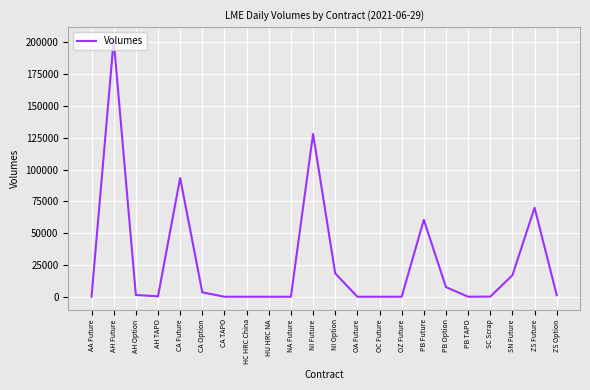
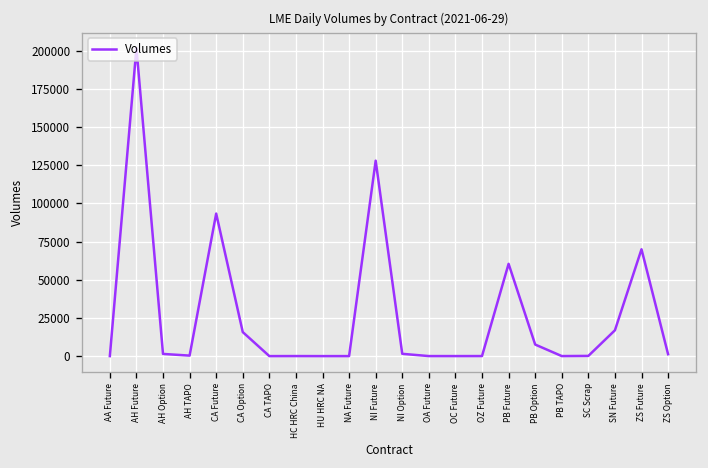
  {
    "AA Future": 0,
    "AH Option": 1000,
    "AH TAPO": 0,
    "CA Future": 93000,
-   "CA Option": 3000,
+   "CA Option": 16000,
    "CA TAPO": 0,
    "HC HRC China": 0,
    "HU HRC NA": 0,
    "NA Future": 0,
    "NI Future": 128000,
-   "NI Option": 18000,
+   "NI Option": 1000,
    "OA Future": 0,
    "OC Future": 0,
    "OZ Future": 0,
    "PB Future": 60000,
    "PB Option": 8000,
    "PB TAPO": 0,
    "SC Scrap": 0,
    "SN Future": 17000,
    "ZS Future": 70000,
    "ZS Option": 1000
  }
